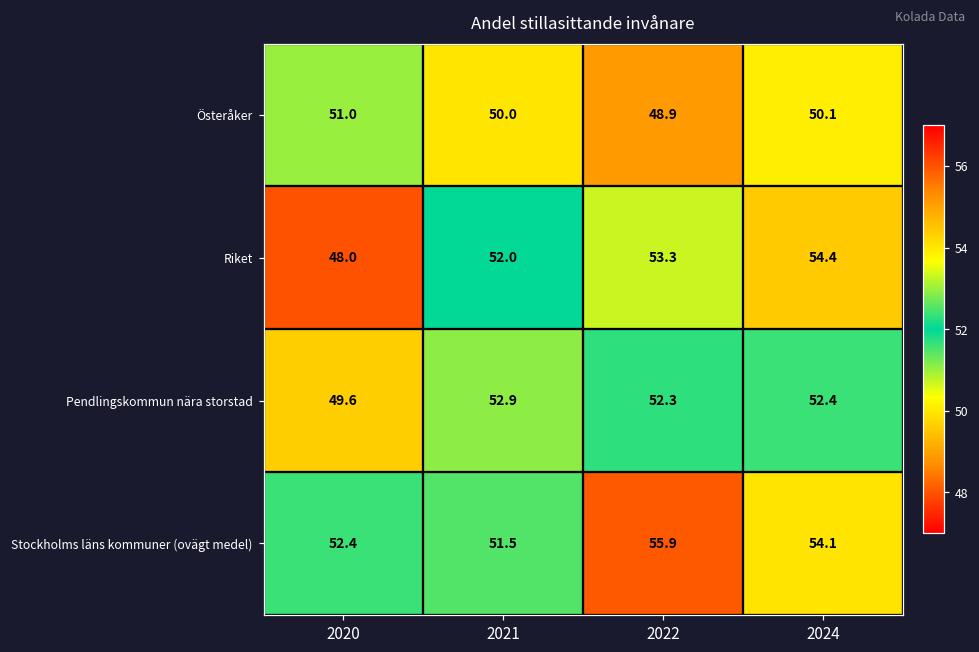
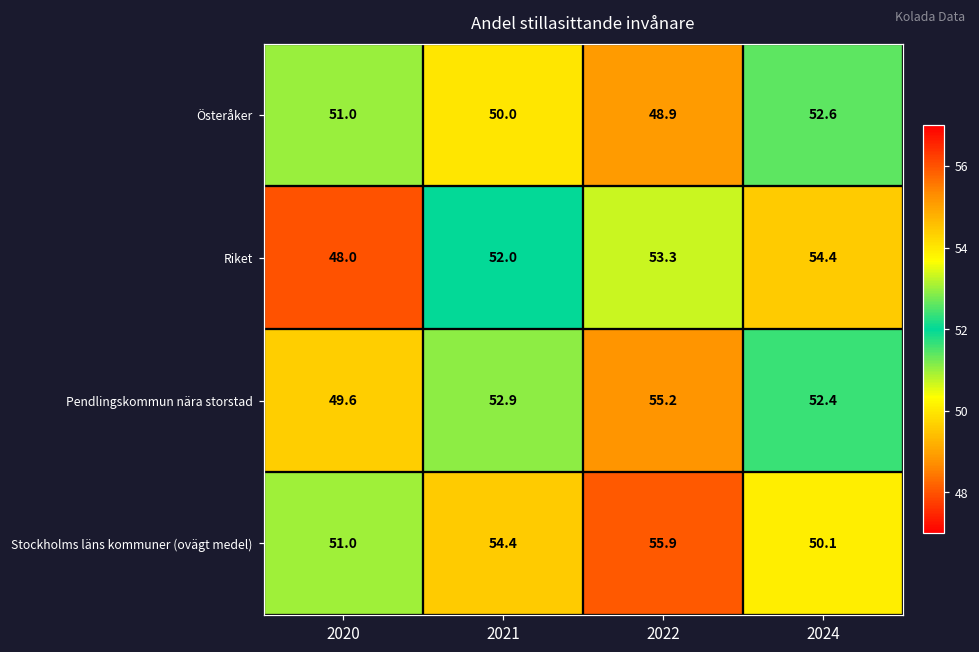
  {
    "Österåker": {
      "2020": 51.0,
      "2021": 50.0,
      "2022": 48.9,
-     "2024": 50.1
+     "2024": 52.6
    },
    "Riket": {
      "2020": 48.0,
      "2021": 52.0,
      "2022": 53.3,
      "2024": 54.4
    },
    "Pendlingskommun nära storstad": {
      "2020": 49.6,
      "2021": 52.9,
-     "2022": 52.3,
+     "2022": 55.2,
      "2024": 52.4
    },
    "Stockholms läns kommuner (ovägt medel)": {
-     "2020": 52.4,
-     "2021": 51.5,
+     "2020": 51.0,
+     "2021": 54.4,
      "2022": 55.9,
-     "2024": 54.1
+     "2024": 50.1
    }
  }
